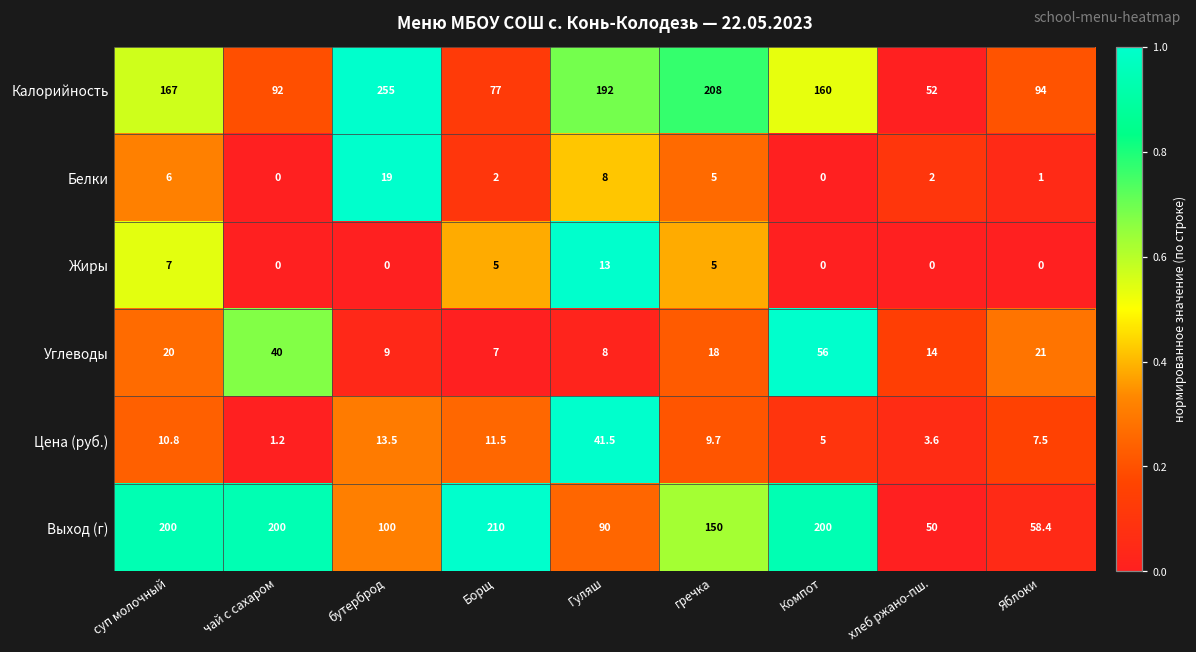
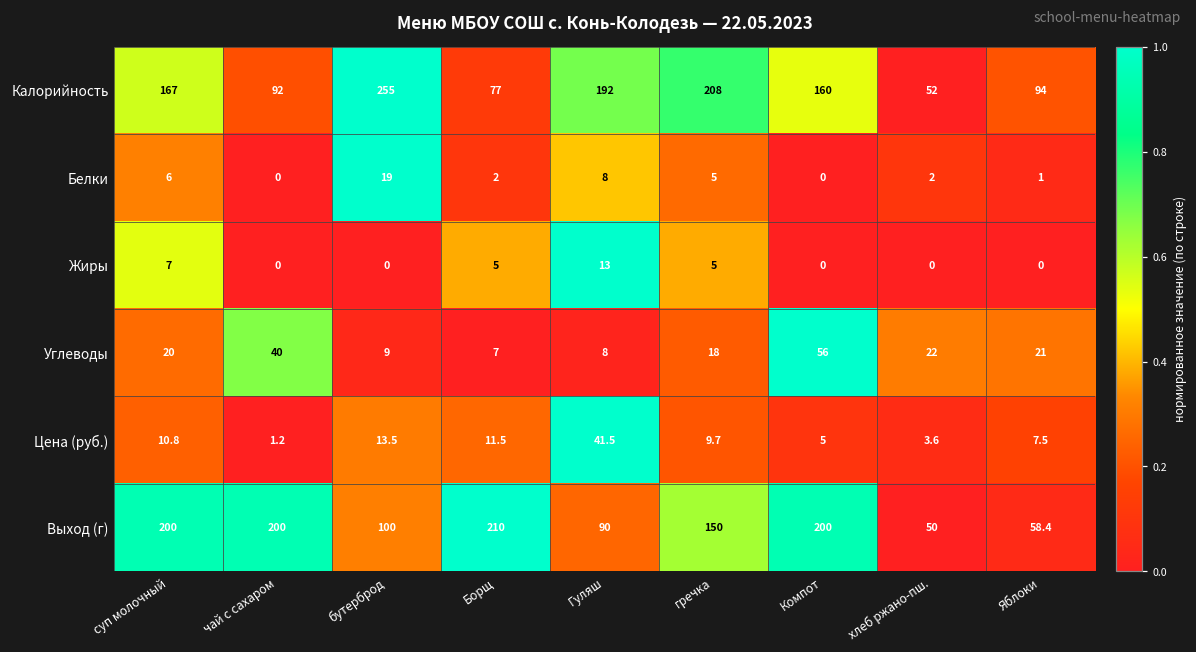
  {
    "Калорийность": {
      "суп молочный": 167,
      "чай с сахаром": 92,
      "бутерброд": 255,
      "Борщ": 77,
      "Гуляш": 192,
      "гречка": 208,
      "Компот": 160,
      "хлеб ржано-пш.": 52,
      "Яблоки": 94
    },
    "Белки": {
      "суп молочный": 6,
      "чай с сахаром": 0,
      "бутерброд": 19,
      "Борщ": 2,
      "Гуляш": 8,
      "гречка": 5,
      "Компот": 0,
      "хлеб ржано-пш.": 2,
      "Яблоки": 1
    },
    "Жиры": {
      "суп молочный": 7,
      "чай с сахаром": 0,
      "бутерброд": 0,
      "Борщ": 5,
      "Гуляш": 13,
      "гречка": 5,
      "Компот": 0,
      "хлеб ржано-пш.": 0,
      "Яблоки": 0
    },
    "Углеводы": {
      "суп молочный": 20,
      "чай с сахаром": 40,
      "бутерброд": 9,
      "Борщ": 7,
      "Гуляш": 8,
      "гречка": 18,
      "Компот": 56,
-     "хлеб ржано-пш.": 14,
+     "хлеб ржано-пш.": 22,
      "Яблоки": 21
    },
    "Цена (руб.)": {
      "суп молочный": 10.8,
      "чай с сахаром": 1.2,
      "бутерброд": 13.5,
      "Борщ": 11.5,
      "Гуляш": 41.5,
      "гречка": 9.7,
      "Компот": 5,
      "хлеб ржано-пш.": 3.6,
      "Яблоки": 7.5
    },
    "Выход (г)": {
      "суп молочный": 200,
      "чай с сахаром": 200,
      "бутерброд": 100,
      "Борщ": 210,
      "Гуляш": 90,
      "гречка": 150,
      "Компот": 200,
      "хлеб ржано-пш.": 50,
      "Яблоки": 58.4
    }
  }
